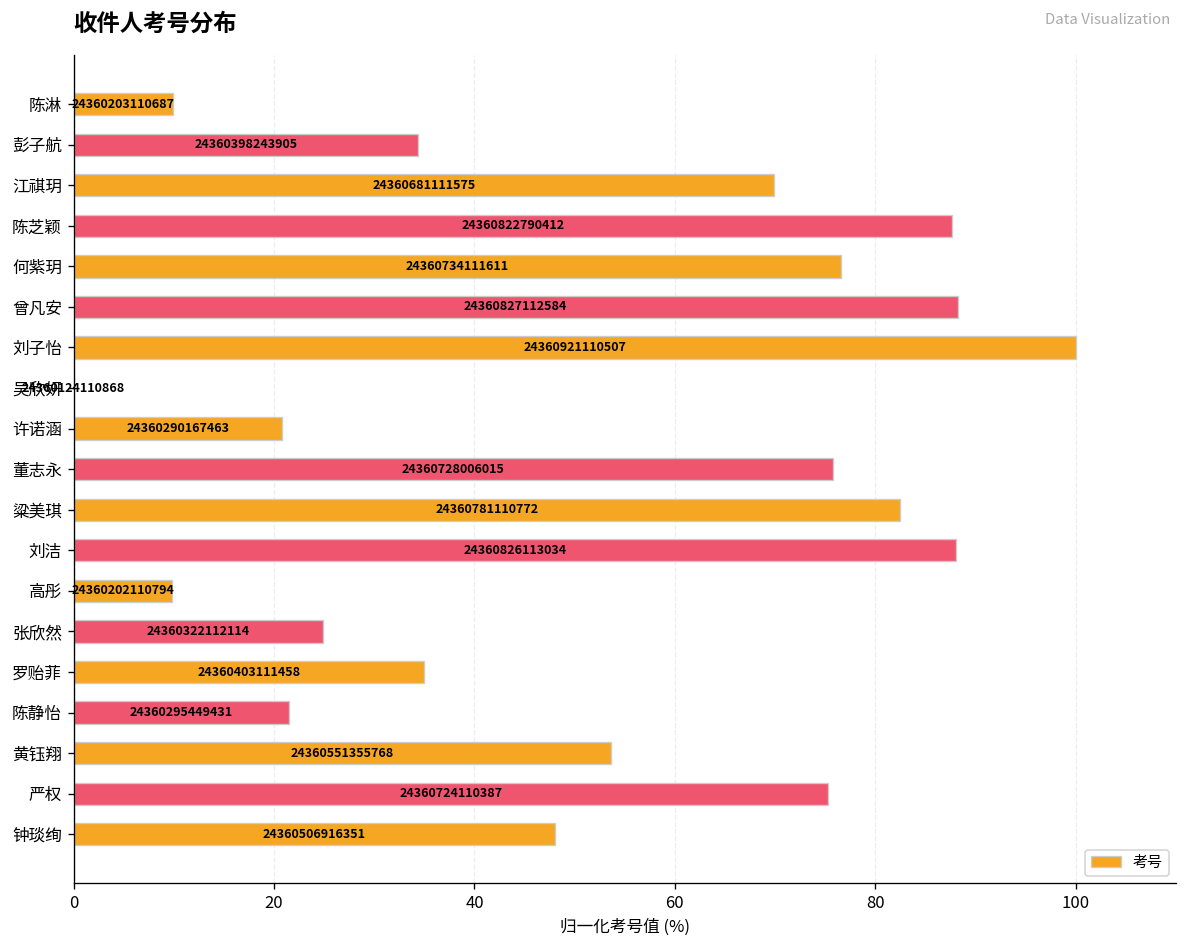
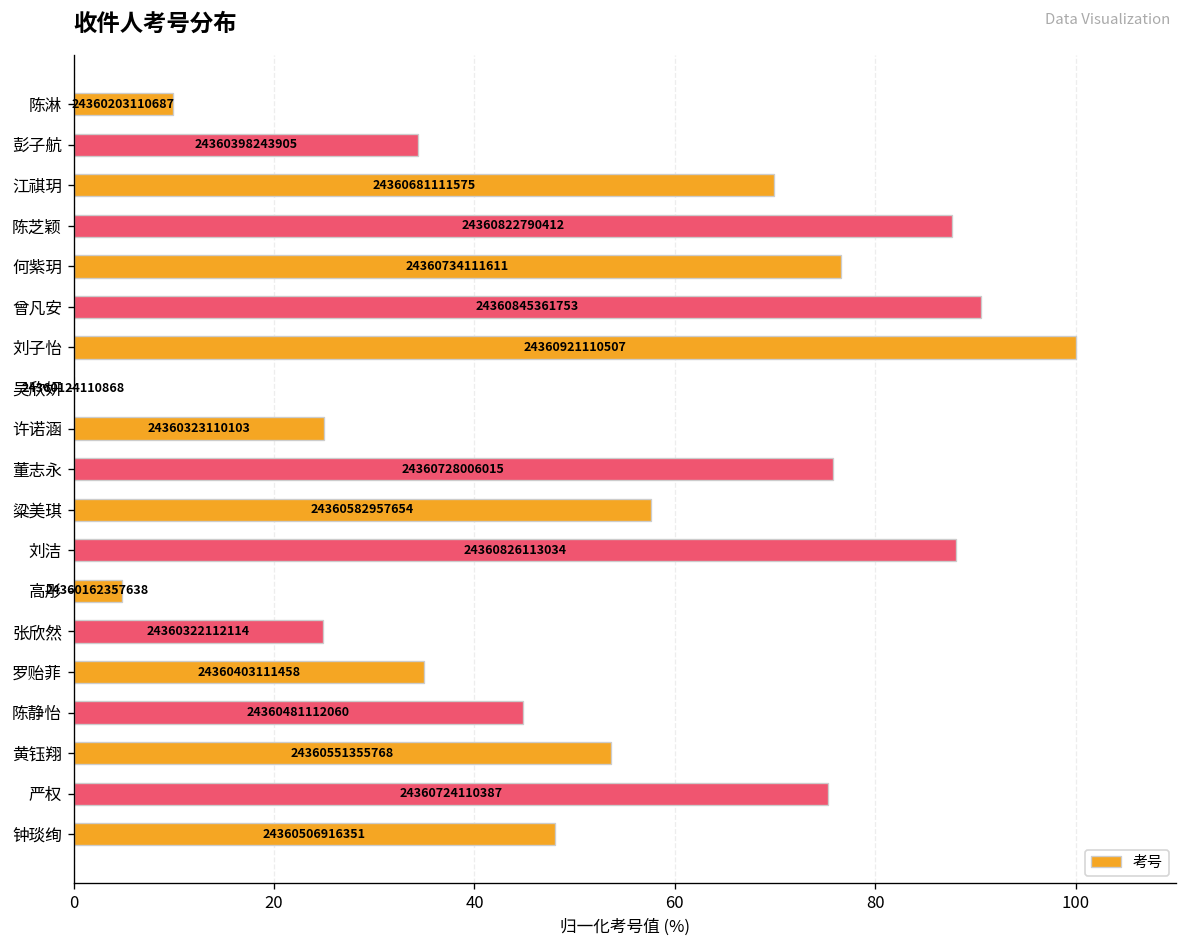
  {
-   "曾凡安": 24360827112584,
-   "许诺涵": 24360290167463,
-   "粱美琪": 24360781110772,
-   "高彤": 24360202110794,
-   "陈静怡": 24360295449431
+   "曾凡安": 24360845361753,
+   "许诺涵": 24360323110103,
+   "粱美琪": 24360582957654,
+   "高彤": 24360162357638,
+   "陈静怡": 24360481112060
  }
